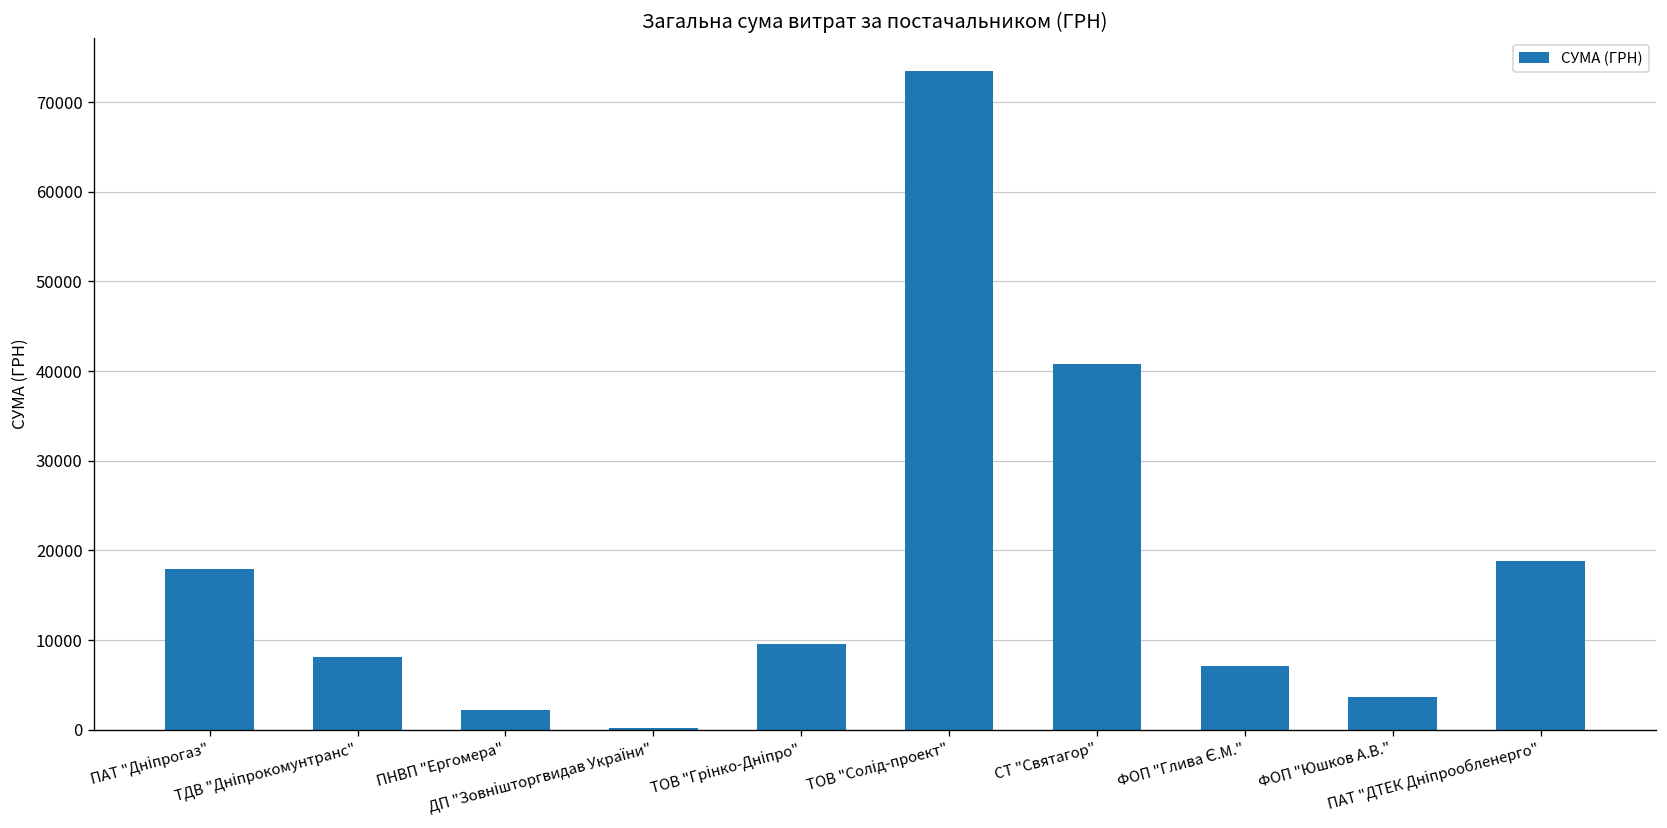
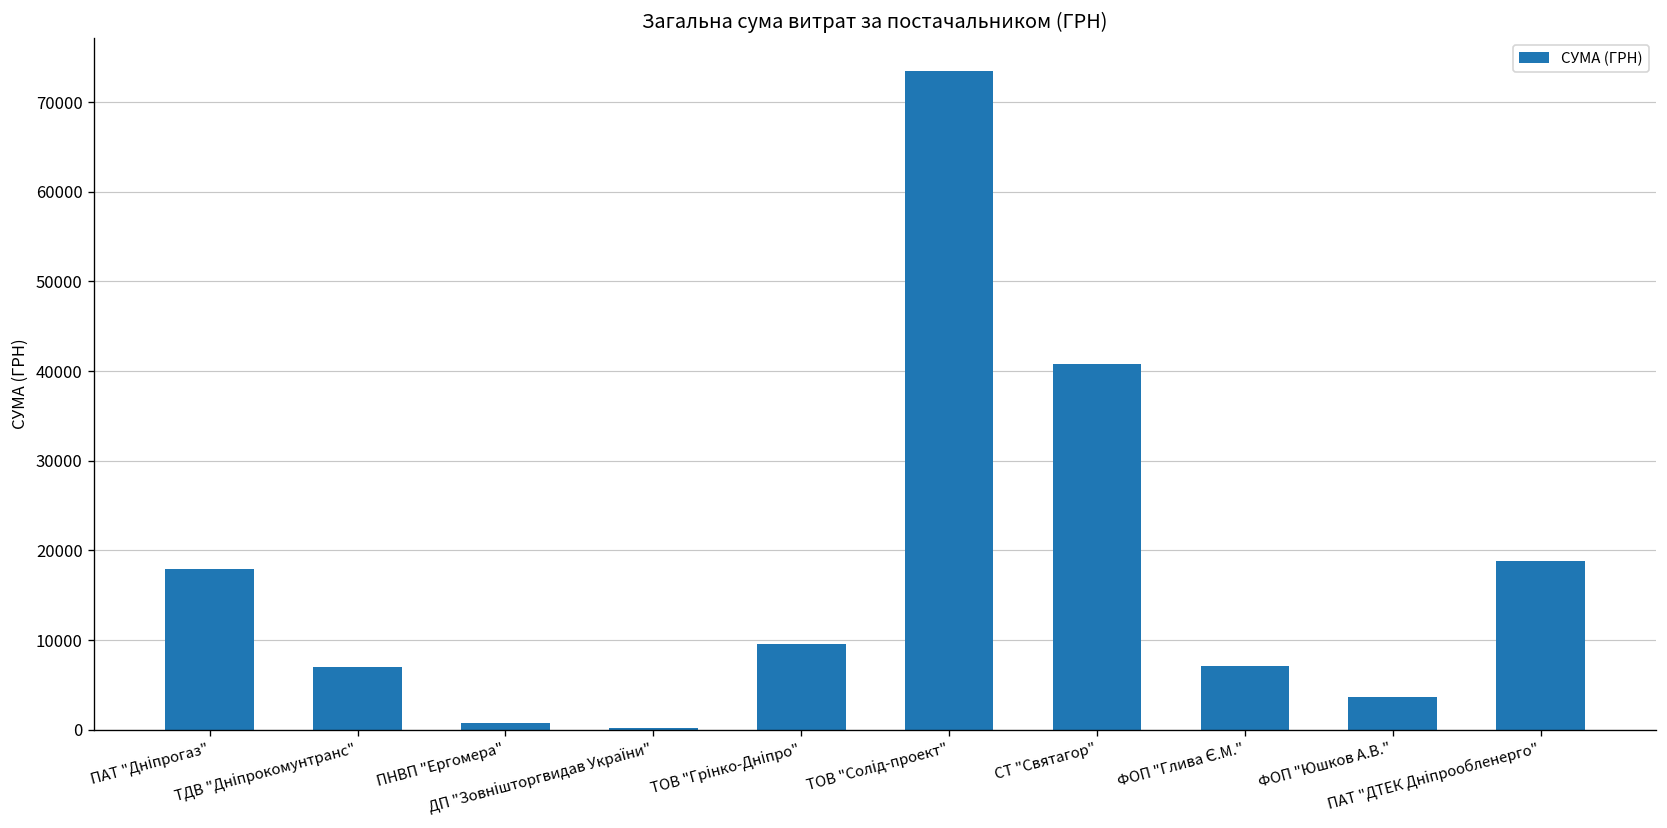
  {
    "ПАТ \"Дніпрогаз\"": 18000,
-   "ТДВ \"Дніпрокомунтранс\"": 8000,
-   "ПНВП \"Ергомера\"": 2000,
+   "ТДВ \"Дніпрокомунтранс\"": 7000,
+   "ПНВП \"Ергомера\"": 1000,
    "ТОВ \"Грінко-Дніпро\"": 10000,
    "ТОВ \"Солід-проект\"": 73000,
    "СТ \"Святагор\"": 41000,
    "ФОП \"Глива Є.М.\"": 7000,
    "ФОП \"Юшков А.В.\"": 4000,
    "ПАТ \"ДТЕК Дніпрообленерго\"": 19000
  }
